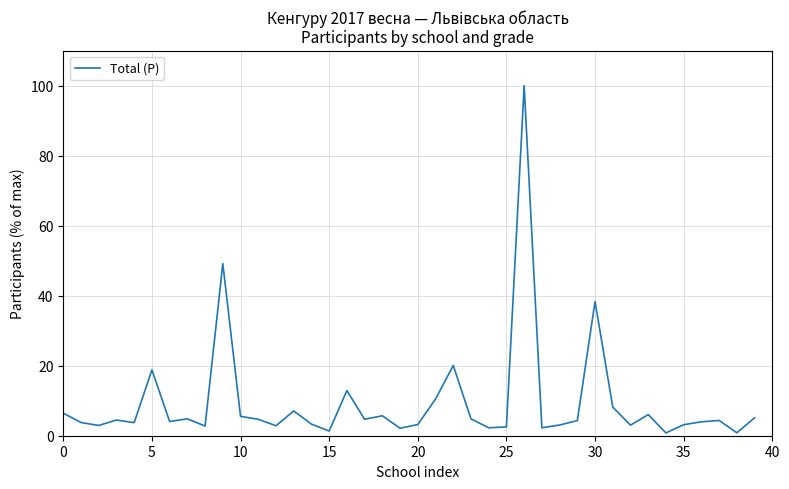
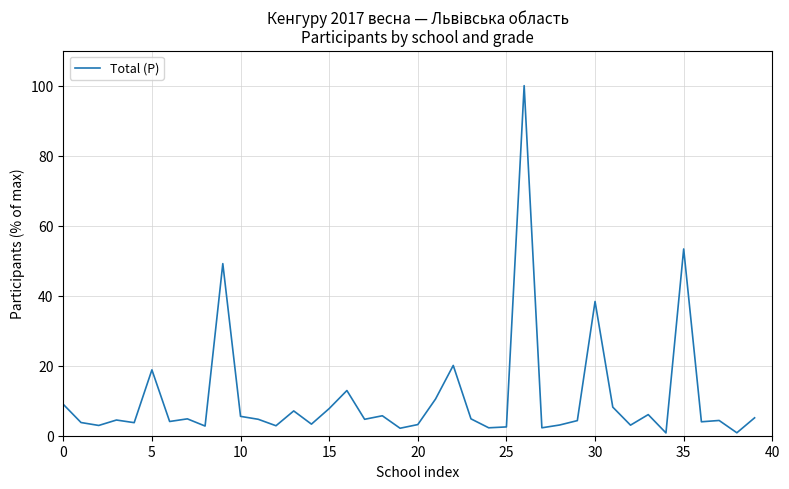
  {
-   "0": 6,
+   "0": 9,
    "5": 19,
    "10": 6,
-   "15": 1,
+   "15": 8,
    "20": 3,
    "25": 3,
    "30": 38,
-   "35": 3
+   "35": 53
  }
